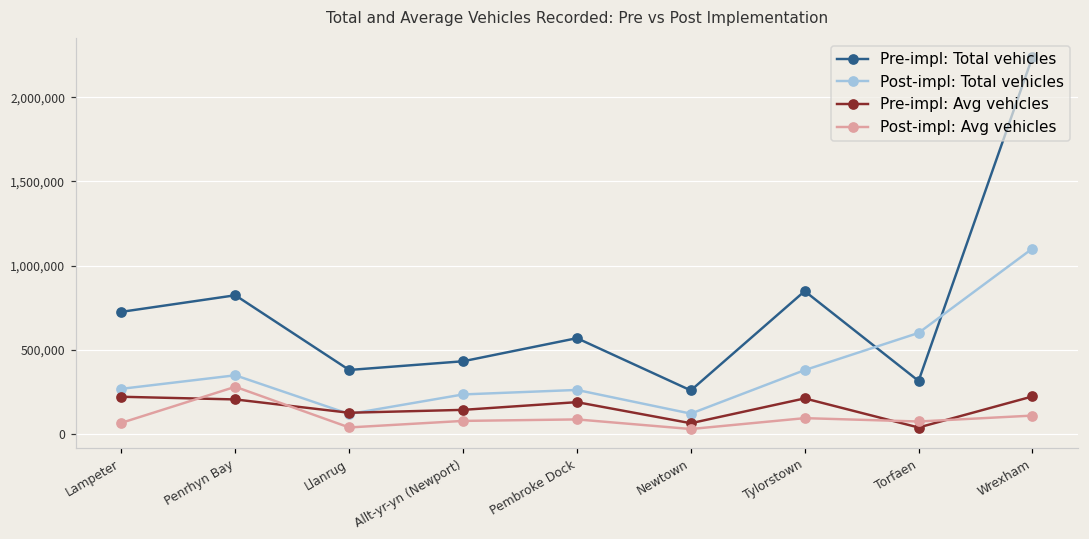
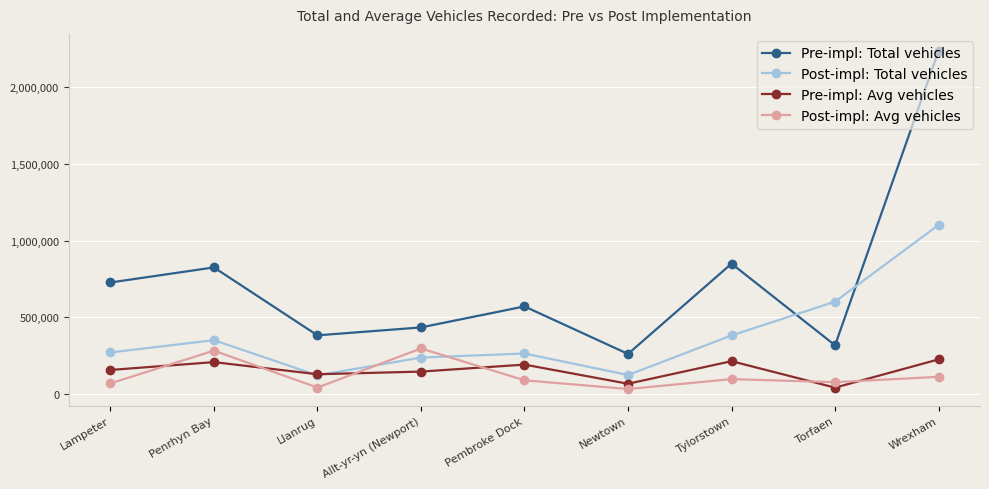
  {
    "Pre-impl: Total vehicles": {
      "Lampeter": "730,000",
      "Penrhyn Bay": "820,000",
      "Llanrug": "380,000",
      "Allt-yr-yn (Newport)": "430,000",
      "Pembroke Dock": "570,000",
      "Newtown": "260,000",
      "Tylorstown": "850,000",
      "Torfaen": "320,000"
    },
    "Post-impl: Total vehicles": {
      "Lampeter": "270,000",
      "Penrhyn Bay": "350,000",
      "Allt-yr-yn (Newport)": "240,000",
      "Pembroke Dock": "260,000",
      "Newtown": "120,000",
      "Tylorstown": "380,000",
      "Torfaen": "600,000",
      "Wrexham": "1,100,000"
    },
    "Pre-impl: Avg vehicles": {
-     "Lampeter": "220,000",
+     "Lampeter": "150,000",
      "Penrhyn Bay": "210,000",
      "Allt-yr-yn (Newport)": "140,000",
      "Pembroke Dock": "190,000",
      "Newtown": "60,000",
      "Tylorstown": "210,000",
      "Torfaen": "40,000",
      "Wrexham": "220,000"
    },
    "Post-impl: Avg vehicles": {
      "Lampeter": "70,000",
      "Penrhyn Bay": "280,000",
      "Llanrug": "40,000",
-     "Allt-yr-yn (Newport)": "80,000",
+     "Allt-yr-yn (Newport)": "300,000",
      "Pembroke Dock": "90,000",
      "Newtown": "30,000",
      "Tylorstown": "100,000",
      "Torfaen": "80,000",
      "Wrexham": "110,000"
    }
  }
